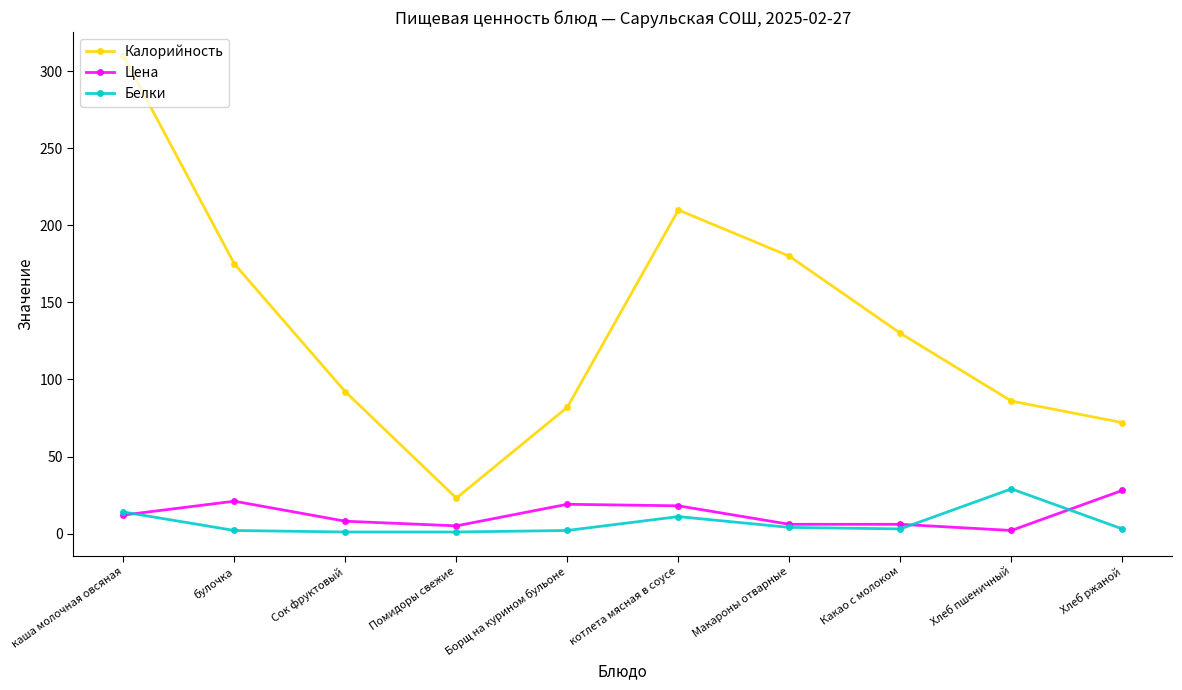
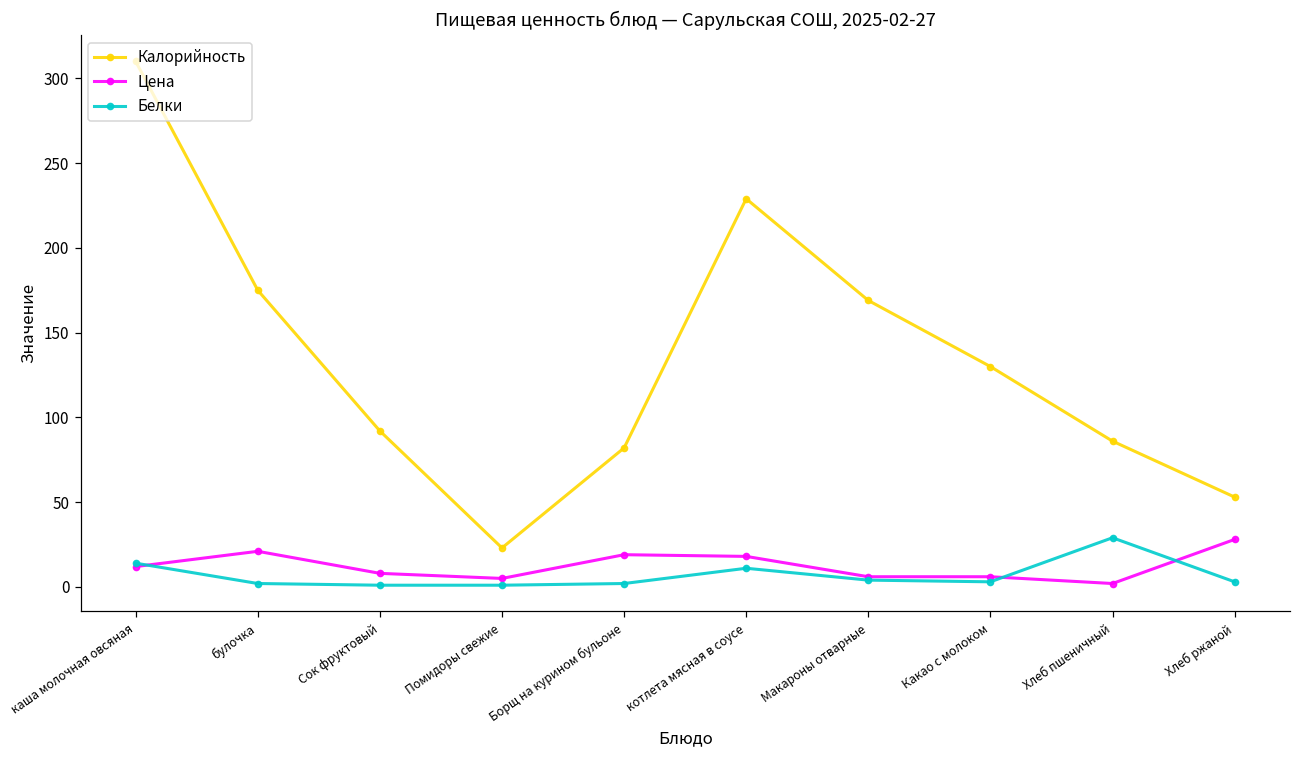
  {
    "Калорийность": {
      "булочка": 175,
      "Сок фруктовый": 92,
      "Помидоры свежие": 23,
      "Борщ на курином бульоне": 82,
-     "котлета мясная в соусе": 210,
-     "Макароны отварные": 180,
+     "котлета мясная в соусе": 229,
+     "Макароны отварные": 169,
      "Какао с молоком": 130,
      "Хлеб пшеничный": 86,
-     "Хлеб ржаной": 72
+     "Хлеб ржаной": 53
    },
    "Цена": {
      "каша молочная овсяная": 12,
      "булочка": 21,
      "Сок фруктовый": 8,
      "Помидоры свежие": 5,
      "Борщ на курином бульоне": 19,
      "котлета мясная в соусе": 18,
      "Макароны отварные": 6,
      "Какао с молоком": 6,
      "Хлеб пшеничный": 2,
      "Хлеб ржаной": 28
    },
    "Белки": {
      "каша молочная овсяная": 14,
      "булочка": 2,
      "Сок фруктовый": 1,
      "Помидоры свежие": 1,
      "Борщ на курином бульоне": 2,
      "котлета мясная в соусе": 11,
      "Макароны отварные": 4,
      "Какао с молоком": 3,
      "Хлеб пшеничный": 29,
      "Хлеб ржаной": 3
    }
  }
